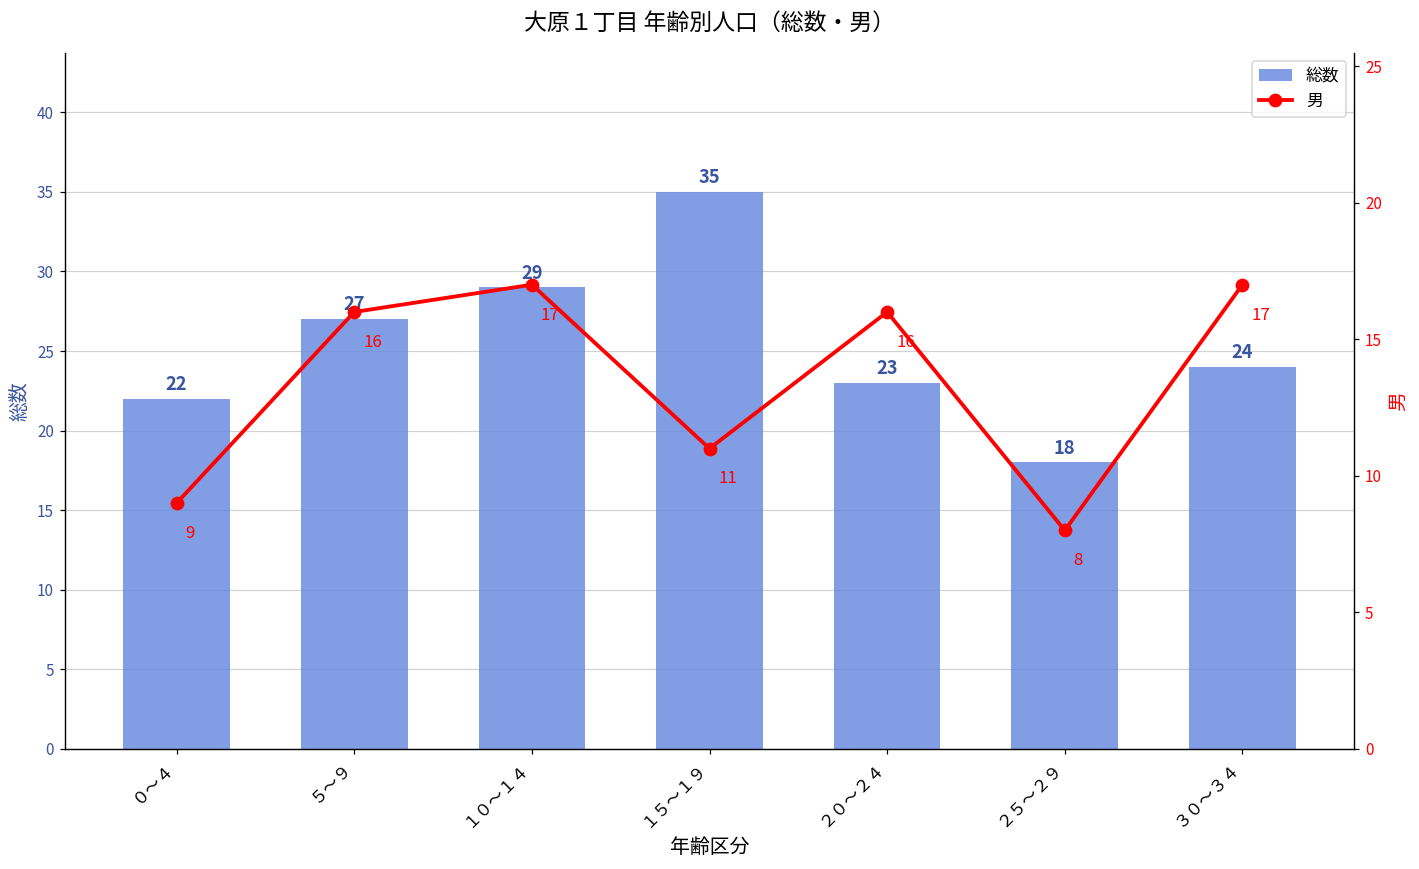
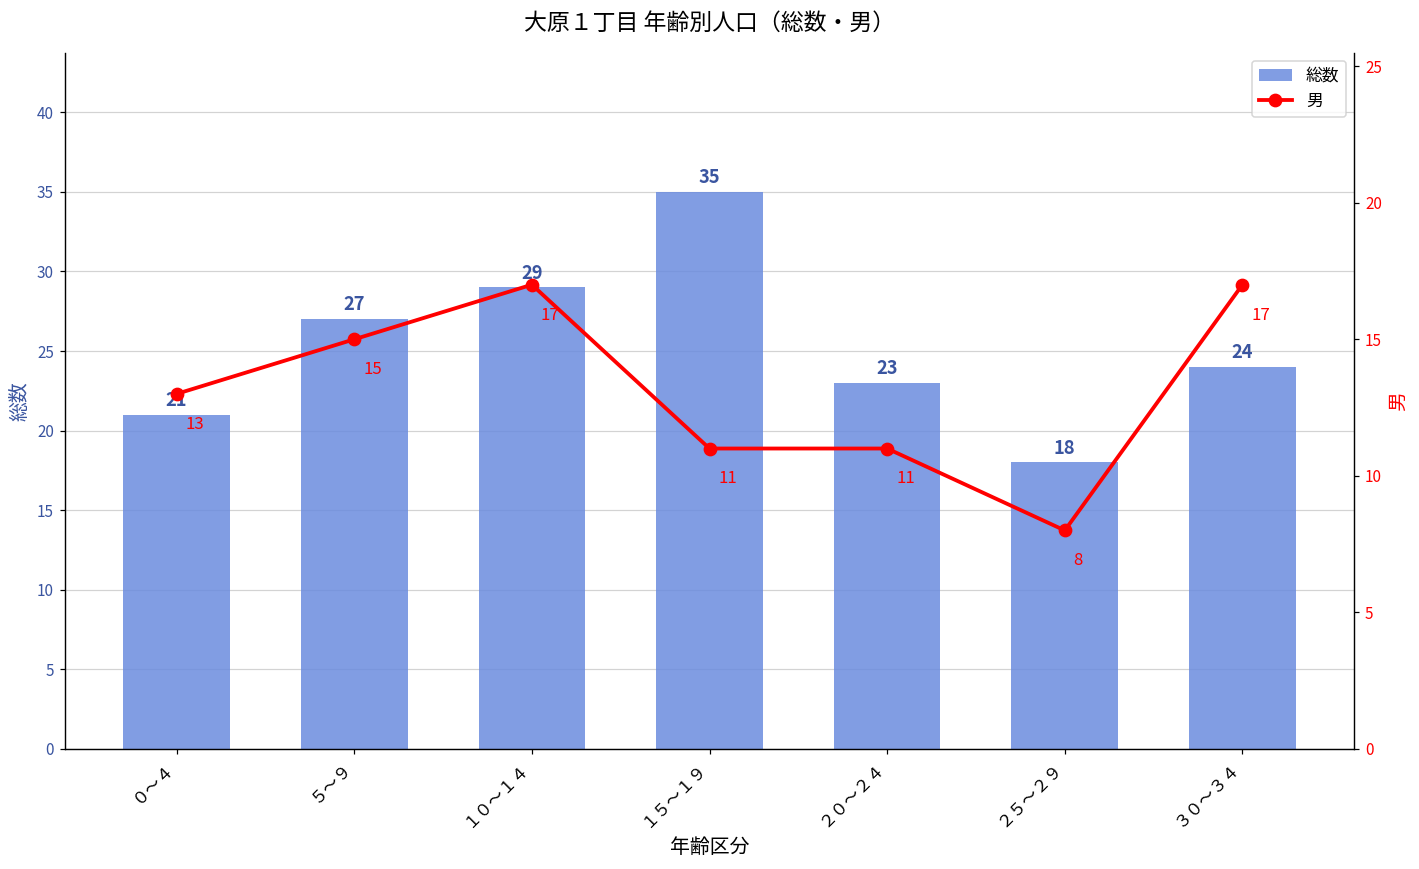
  {
    "総数": {
-     "０～４": 22,
+     "０～４": 21,
      "１５～１９": 35,
      "２０～２４": 23,
      "２５～２９": 18,
      "３０～３４": 24
    },
    "男": {
-     "０～４": 9,
-     "５～９": 16,
+     "０～４": 13,
+     "５～９": 15,
      "１０～１４": 17,
      "１５～１９": 11,
-     "２０～２４": 16,
+     "２０～２４": 11,
      "２５～２９": 8,
      "３０～３４": 17
    }
  }
